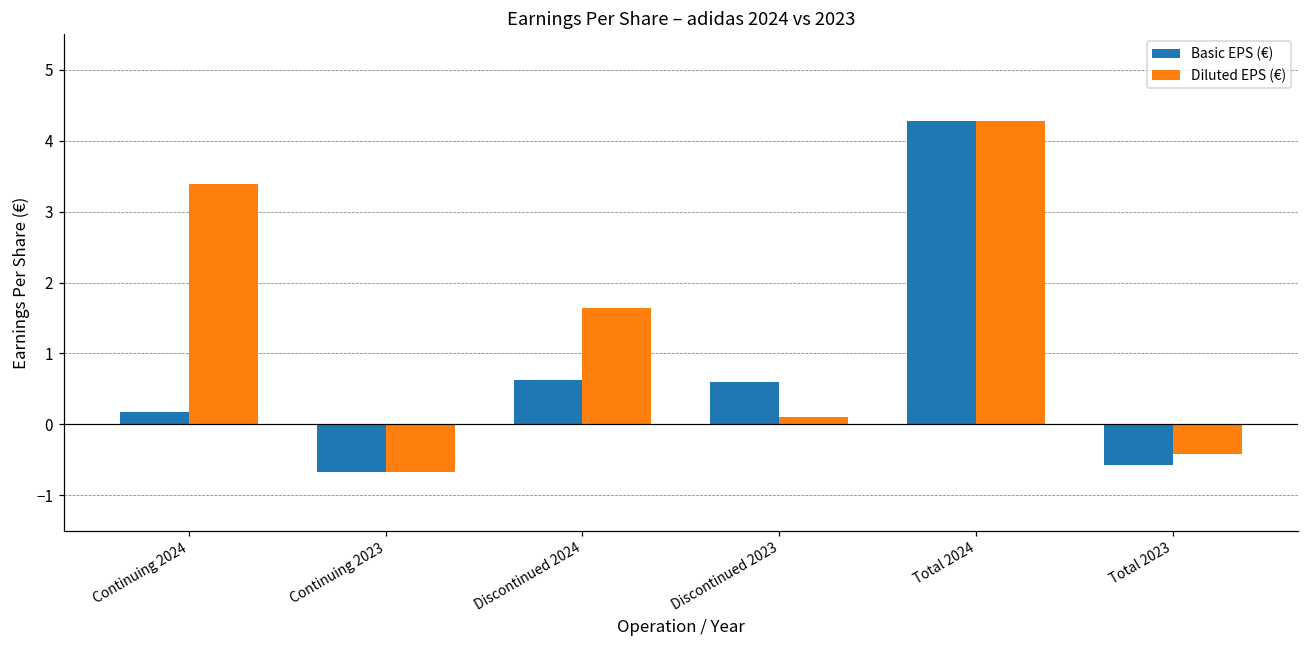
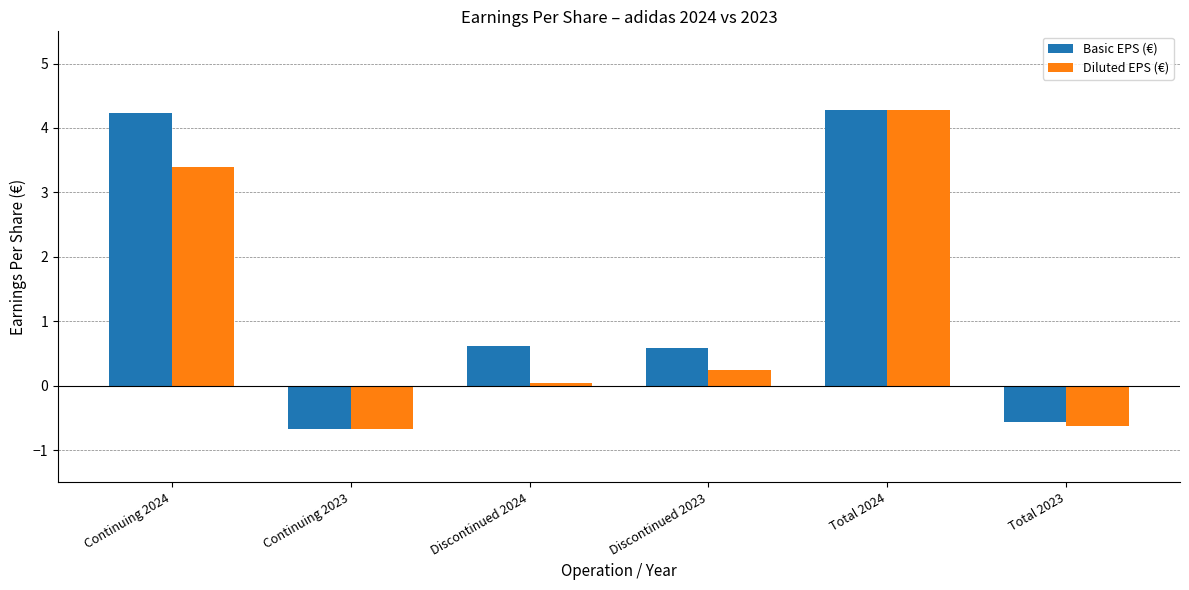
  {
    "Basic EPS (€)": {
-     "Continuing 2024": 0.2,
+     "Continuing 2024": 4.2,
      "Continuing 2023": -0.7,
      "Discontinued 2024": 0.6,
      "Discontinued 2023": 0.6,
      "Total 2024": 4.3,
      "Total 2023": -0.6
    },
    "Diluted EPS (€)": {
      "Continuing 2024": 3.4,
      "Continuing 2023": -0.7,
-     "Discontinued 2024": 1.6,
-     "Discontinued 2023": 0.1,
+     "Discontinued 2024": 0.0,
+     "Discontinued 2023": 0.3,
      "Total 2024": 4.3,
-     "Total 2023": -0.4
+     "Total 2023": -0.6
    }
  }
